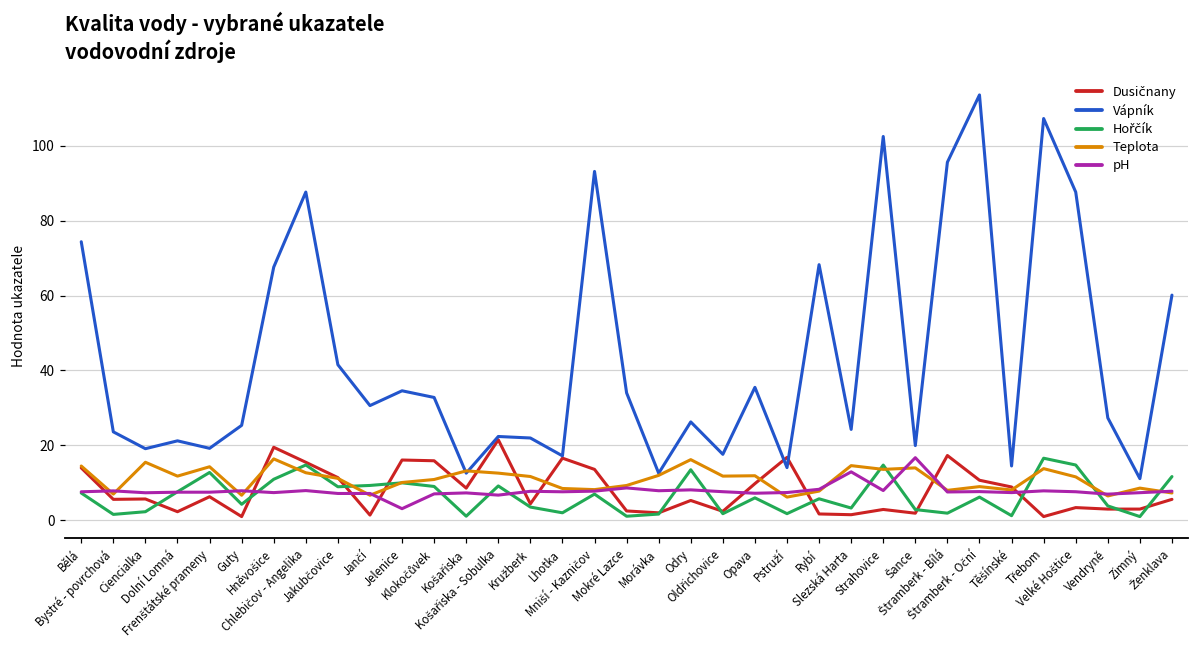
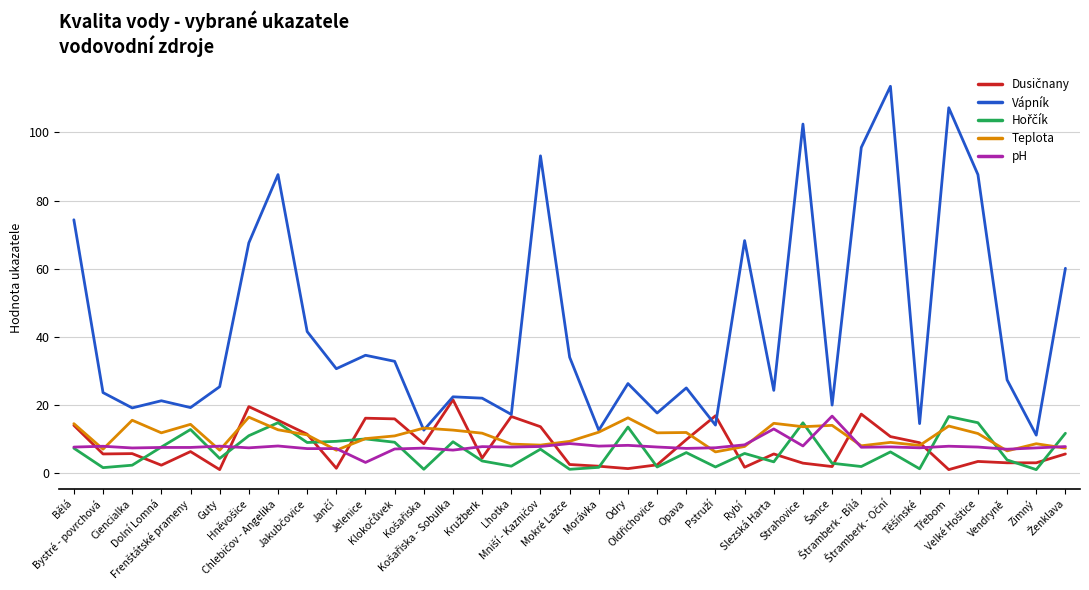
  {
    "Dusičnany": {
      "Bystré - povrchová": 6,
      "Ciencialka": 6,
      "Dolní Lomná": 2,
      "Frenštátské prameny": 6,
      "Guty": 1,
      "Hněvošice": 20,
      "Jančí": 1,
      "Jelenice": 16,
      "Klokočůvek": 16,
      "Košařiska": 9,
      "Košařiska - Sobulka": 22,
      "Kružberk": 4,
      "Mniší - Kazničov": 14,
      "Mokré Lazce": 3,
-     "Odry": 5,
+     "Odry": 1,
      "Opava": 10,
      "Pstruží": 17,
      "Rybí": 2,
-     "Slezská Harta": 2,
+     "Slezská Harta": 6,
      "Strahovice": 3,
      "Šance": 2,
      "Štramberk - Bílá": 17,
      "Štramberk - Oční": 11,
      "Těšínské": 9,
      "Třebom": 1,
      "Velké Hoštice": 3,
      "Vendryně": 3,
      "Zimný": 3,
      "Ženklava": 6
    },
    "Vápník": {
      "Bělá": 74,
      "Bystré - povrchová": 24,
      "Ciencialka": 19,
      "Dolní Lomná": 21,
      "Frenštátské prameny": 19,
      "Guty": 25,
      "Hněvošice": 68,
      "Chlebičov - Angelika": 88,
      "Jakubčovice": 42,
      "Jančí": 31,
      "Jelenice": 35,
      "Klokočůvek": 33,
      "Košařiska - Sobulka": 22,
      "Kružberk": 22,
      "Mniší - Kazničov": 93,
      "Mokré Lazce": 34,
      "Odry": 26,
      "Oldřichovice": 18,
-     "Opava": 36,
+     "Opava": 25,
      "Pstruží": 14,
      "Rybí": 68,
      "Slezská Harta": 24,
      "Strahovice": 102,
      "Šance": 20,
      "Štramberk - Bílá": 96,
      "Štramberk - Oční": 114,
      "Těšínské": 15,
      "Třebom": 107,
      "Velké Hoštice": 88,
      "Vendryně": 27,
      "Zimný": 11,
      "Ženklava": 60
    },
    "Hořčík": {
      "Bystré - povrchová": 2,
      "Ciencialka": 2,
      "Frenštátské prameny": 13,
      "Guty": 4,
      "Hněvošice": 11,
      "Jakubčovice": 9,
      "Jančí": 9,
      "Klokočůvek": 9,
      "Košařiska": 1,
      "Košařiska - Sobulka": 9,
      "Kružberk": 4,
      "Lhotka": 2,
      "Mniší - Kazničov": 7,
      "Mokré Lazce": 1,
      "Odry": 14,
      "Opava": 6,
      "Pstruží": 2,
      "Rybí": 6,
      "Slezská Harta": 3,
      "Strahovice": 15,
      "Šance": 3,
      "Štramberk - Bílá": 2,
      "Štramberk - Oční": 6,
      "Těšínské": 1,
      "Třebom": 17,
      "Velké Hoštice": 15,
      "Vendryně": 4,
      "Zimný": 1,
      "Ženklava": 12
    },
    "Teplota": {
      "Bystré - povrchová": 7,
      "Ciencialka": 16,
      "Dolní Lomná": 12,
      "Frenštátské prameny": 14,
      "Guty": 7,
      "Hněvošice": 16,
      "Chlebičov - Angelika": 13,
      "Klokočůvek": 11,
      "Košařiska - Sobulka": 13,
      "Kružberk": 12,
      "Lhotka": 9,
      "Odry": 16,
      "Oldřichovice": 12,
      "Opava": 12,
      "Pstruží": 6,
      "Slezská Harta": 15,
      "Strahovice": 14,
      "Šance": 14,
      "Štramberk - Oční": 9,
      "Třebom": 14,
      "Velké Hoštice": 12,
      "Zimný": 9
    },
    "pH": {
      "Bystré - povrchová": 8,
      "Ciencialka": 7,
      "Frenštátské prameny": 8,
      "Guty": 8,
      "Hněvošice": 7,
      "Chlebičov - Angelika": 8,
      "Jakubčovice": 7,
      "Jelenice": 3,
      "Klokočůvek": 7,
      "Košařiska": 7,
      "Košařiska - Sobulka": 7,
      "Kružberk": 8,
      "Lhotka": 8,
      "Morávka": 8,
      "Odry": 8,
      "Oldřichovice": 8,
      "Opava": 7,
      "Pstruží": 7,
      "Slezská Harta": 13,
      "Strahovice": 8,
      "Šance": 17,
      "Štramberk - Oční": 8,
      "Třebom": 8,
      "Velké Hoštice": 8,
      "Zimný": 7
    }
  }
